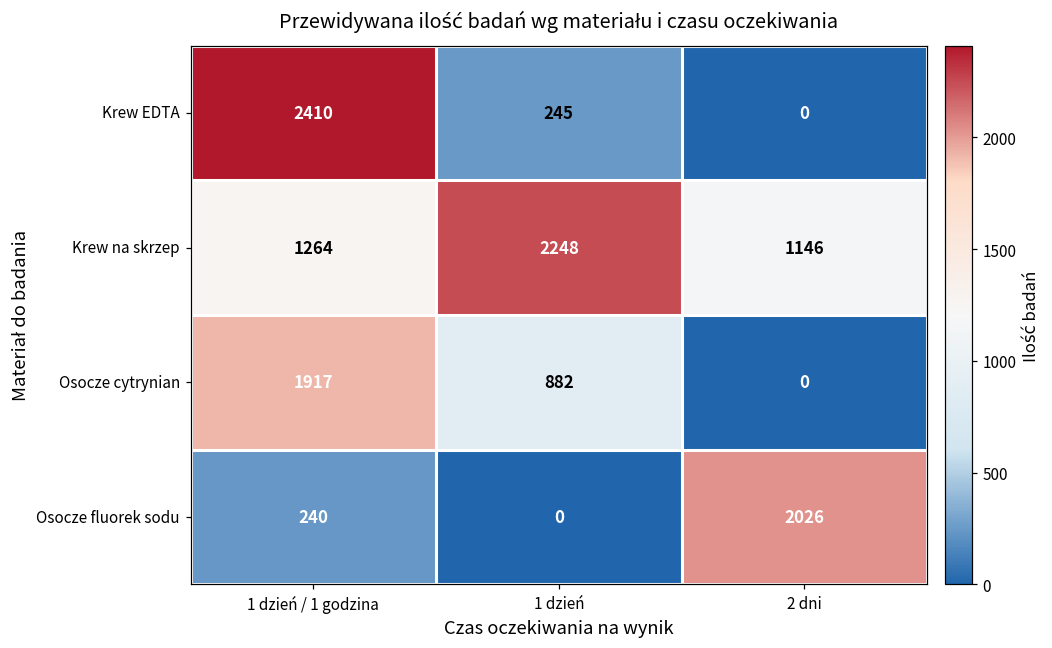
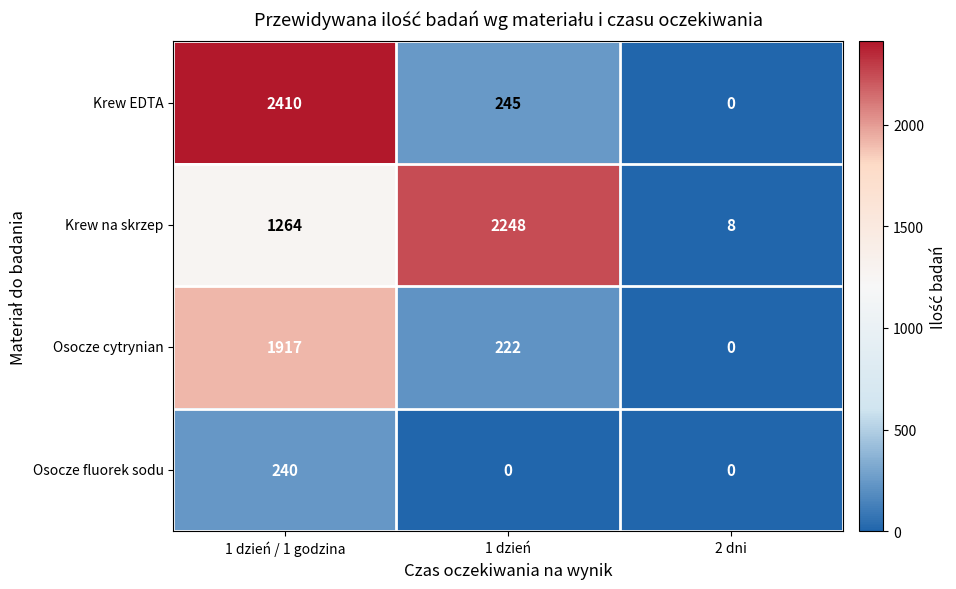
  {
    "Krew EDTA": {
      "1 dzień / 1 godzina": 2410,
      "1 dzień": 245,
      "2 dni": 0
    },
    "Krew na skrzep": {
      "1 dzień / 1 godzina": 1264,
      "1 dzień": 2248,
-     "2 dni": 1146
+     "2 dni": 8
    },
    "Osocze cytrynian": {
      "1 dzień / 1 godzina": 1917,
-     "1 dzień": 882,
+     "1 dzień": 222,
      "2 dni": 0
    },
    "Osocze fluorek sodu": {
      "1 dzień / 1 godzina": 240,
      "1 dzień": 0,
-     "2 dni": 2026
+     "2 dni": 0
    }
  }
